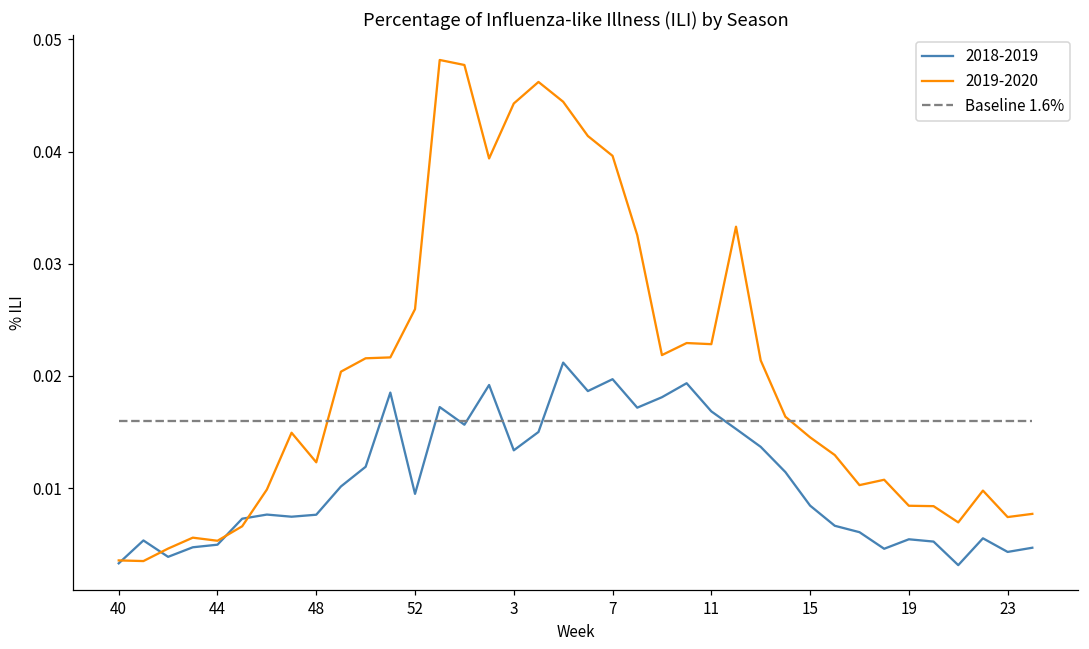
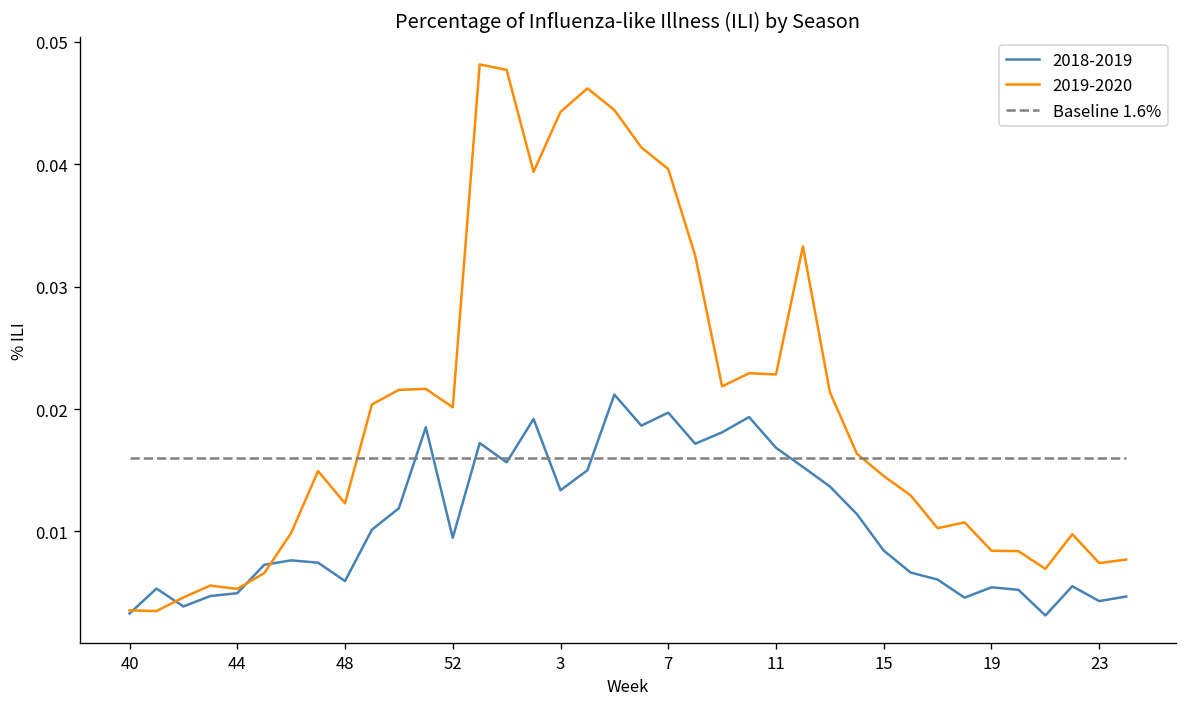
  {
    "2018-2019": {
      "40": 0.0033,
      "44": 0.0049,
-     "48": 0.0076,
+     "48": 0.0059,
      "52": 0.0095
    },
    "2019-2020": {
      "40": 0.0035,
      "44": 0.0053,
      "48": 0.0123,
-     "52": 0.0259
+     "52": 0.0201
    },
    "Baseline 1.6%": {
      "40": 0.0160,
      "44": 0.0160,
      "48": 0.0160,
      "52": 0.0160
    }
  }
